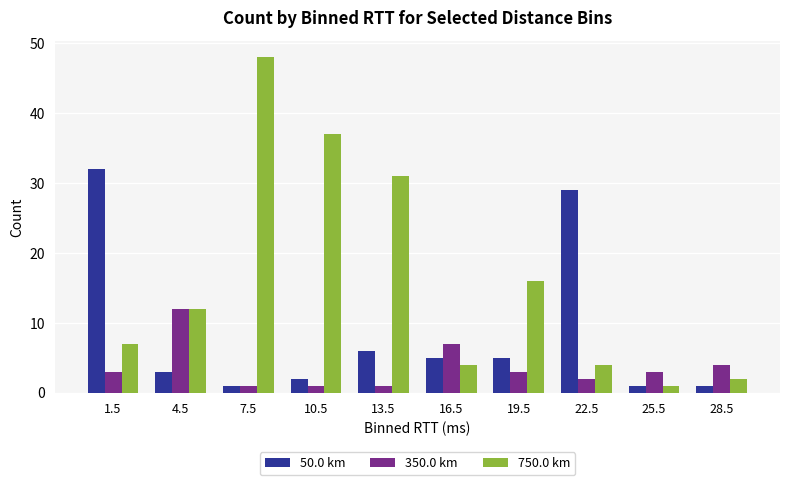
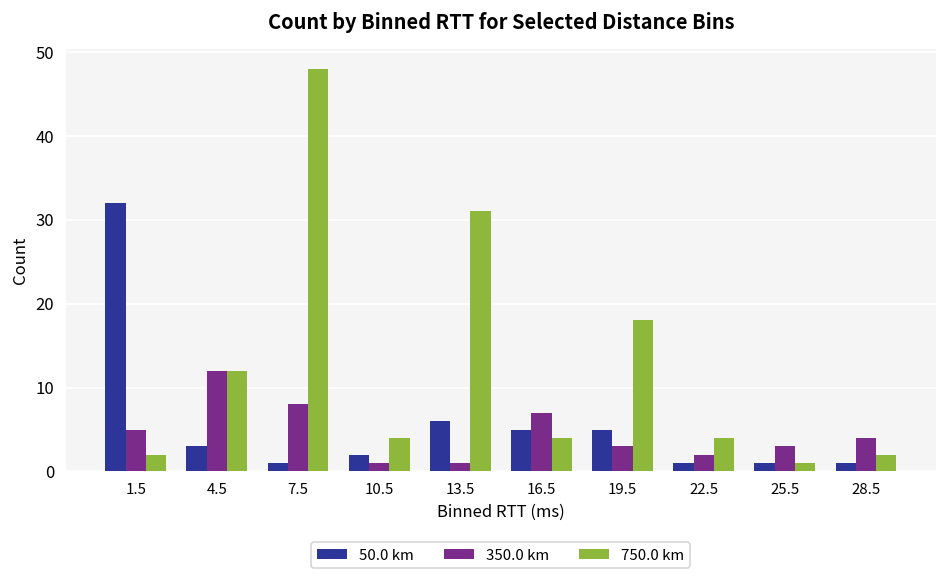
  {
    "50.0 km": {
      "1.5": 32,
      "4.5": 3,
      "7.5": 1,
      "10.5": 2,
      "13.5": 6,
      "16.5": 5,
      "19.5": 5,
-     "22.5": 29,
+     "22.5": 1,
      "25.5": 1,
      "28.5": 1
    },
    "350.0 km": {
-     "1.5": 3,
+     "1.5": 5,
      "4.5": 12,
-     "7.5": 1,
+     "7.5": 8,
      "10.5": 1,
      "13.5": 1,
      "16.5": 7,
      "19.5": 3,
      "22.5": 2,
      "25.5": 3,
      "28.5": 4
    },
    "750.0 km": {
-     "1.5": 7,
+     "1.5": 2,
      "4.5": 12,
      "7.5": 48,
-     "10.5": 37,
+     "10.5": 4,
      "13.5": 31,
      "16.5": 4,
-     "19.5": 16,
+     "19.5": 18,
      "22.5": 4,
      "25.5": 1,
      "28.5": 2
    }
  }
